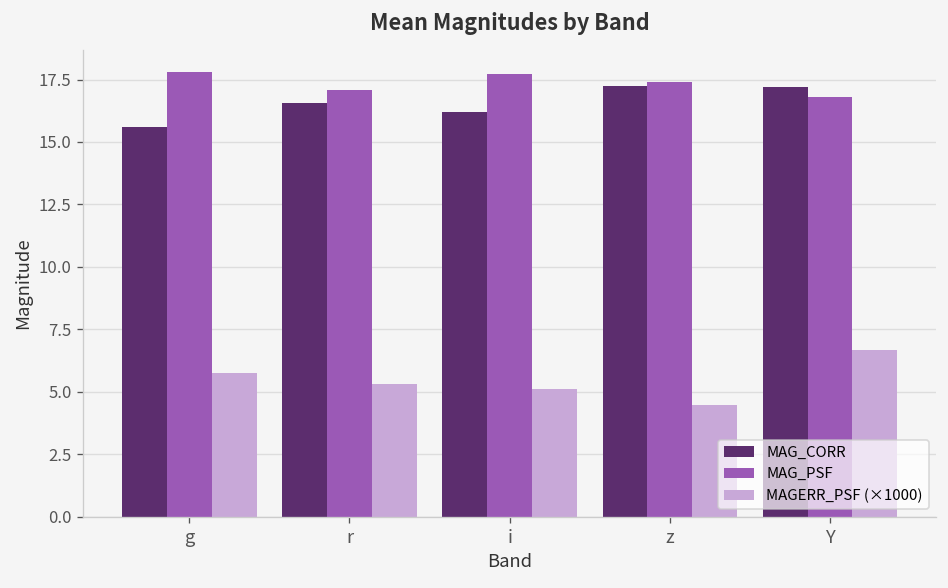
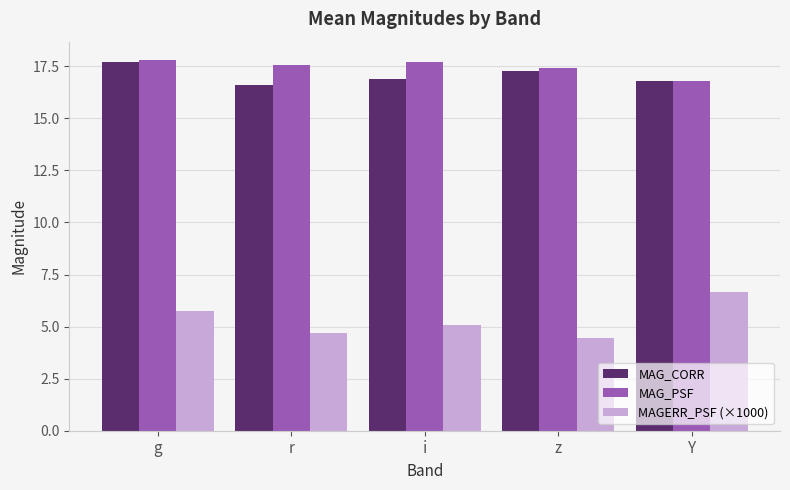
  {
    "MAG_CORR": {
-     "g": 15.6,
+     "g": 17.7,
      "r": 16.6,
-     "i": 16.2,
+     "i": 16.9,
      "z": 17.3,
-     "Y": 17.2
+     "Y": 16.8
    },
    "MAG_PSF": {
      "g": 17.8,
-     "r": 17.1,
+     "r": 17.6,
      "i": 17.7,
      "z": 17.4,
      "Y": 16.8
    },
    "MAGERR_PSF (×1000)": {
      "g": 5.8,
-     "r": 5.3,
+     "r": 4.7,
      "i": 5.1,
      "z": 4.5,
      "Y": 6.7
    }
  }
